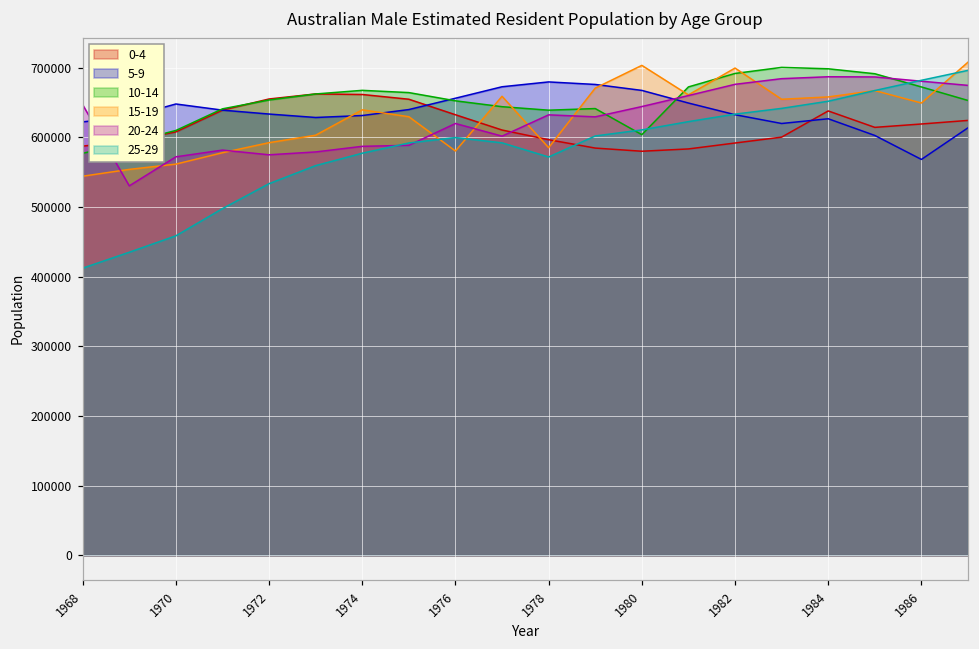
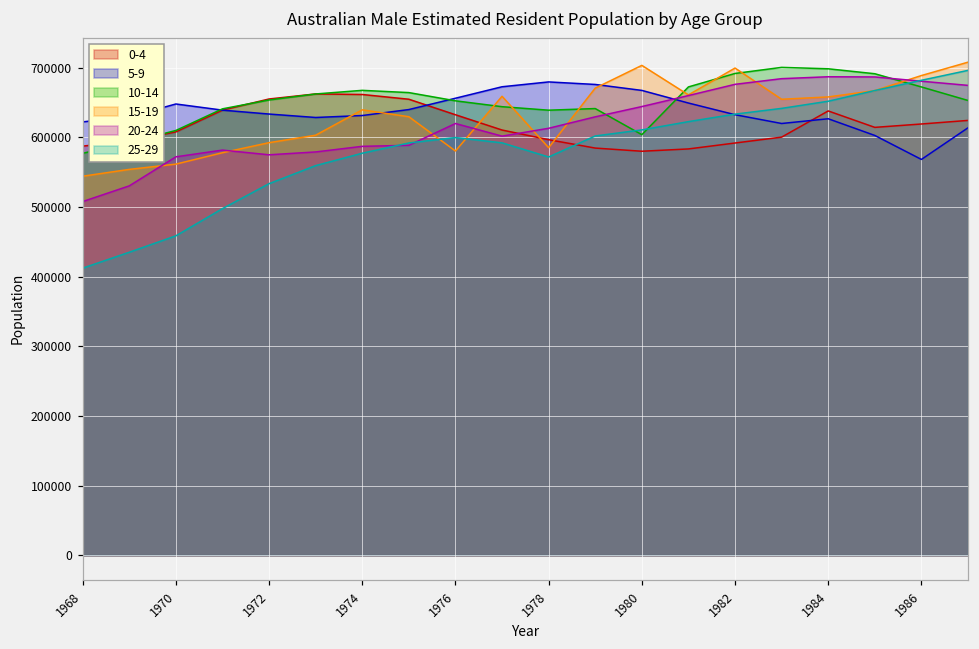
  {
    "0-4": {
      "1968": 590000,
      "1974": 660000,
      "1976": 630000,
      "1978": 600000,
      "1980": 580000,
      "1982": 590000,
      "1984": 640000,
      "1986": 620000
    },
    "5-9": {
      "1968": 620000,
      "1970": 650000,
      "1972": 630000,
      "1974": 630000,
      "1978": 680000,
      "1980": 670000,
      "1984": 630000,
      "1986": 570000
    },
    "10-14": {
      "1968": 580000,
      "1974": 670000,
      "1978": 640000,
      "1980": 600000,
      "1982": 690000,
      "1984": 700000,
      "1986": 670000
    },
    "15-19": {
      "1968": 540000,
      "1970": 560000,
      "1972": 590000,
      "1974": 640000,
      "1976": 580000,
      "1978": 590000,
      "1980": 700000,
      "1982": 700000,
      "1984": 660000,
-     "1986": 650000
+     "1986": 690000
    },
    "20-24": {
-     "1968": 650000,
+     "1968": 510000,
      "1970": 570000,
      "1972": 570000,
      "1974": 590000,
      "1976": 620000,
-     "1978": 630000,
+     "1978": 610000,
      "1980": 640000,
      "1982": 680000,
      "1984": 690000
    },
    "25-29": {
      "1968": 410000,
      "1970": 460000,
      "1972": 530000,
      "1974": 580000,
      "1976": 600000,
      "1978": 570000,
      "1980": 610000,
      "1984": 650000
    }
  }
